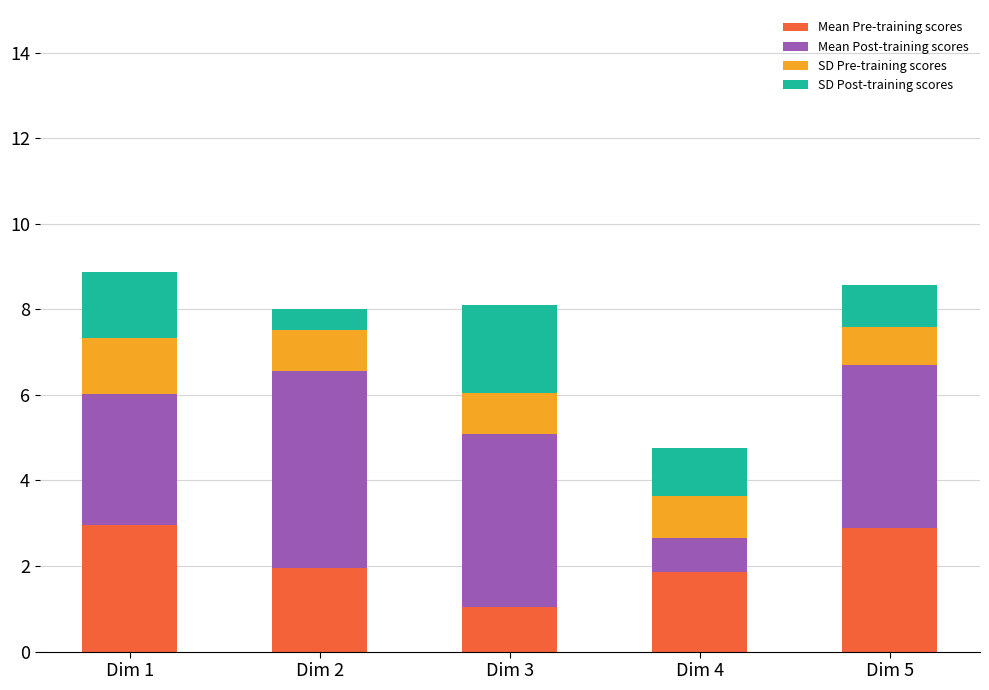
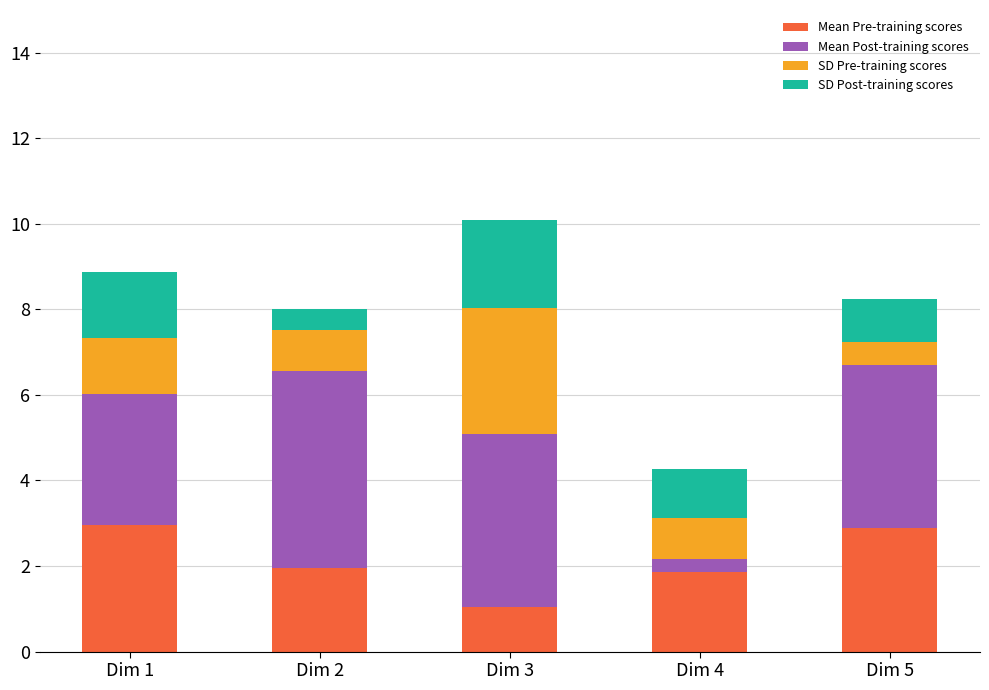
  {
    "Mean Pre-training scores": {
      "Dim 1": 3.0,
      "Dim 2": 2.0,
      "Dim 3": 1.0,
      "Dim 4": 1.9,
      "Dim 5": 2.9
    },
    "Mean Post-training scores": {
      "Dim 1": 3.1,
      "Dim 2": 4.6,
      "Dim 3": 4.0,
-     "Dim 4": 0.8,
+     "Dim 4": 0.3,
      "Dim 5": 3.8
    },
    "SD Pre-training scores": {
      "Dim 1": 1.3,
      "Dim 2": 1.0,
-     "Dim 3": 1.0,
+     "Dim 3": 2.9,
      "Dim 4": 1.0,
-     "Dim 5": 0.9
+     "Dim 5": 0.5
    },
    "SD Post-training scores": {
      "Dim 1": 1.6,
      "Dim 2": 0.5,
      "Dim 3": 2.1,
      "Dim 4": 1.1,
      "Dim 5": 1.0
    }
  }
